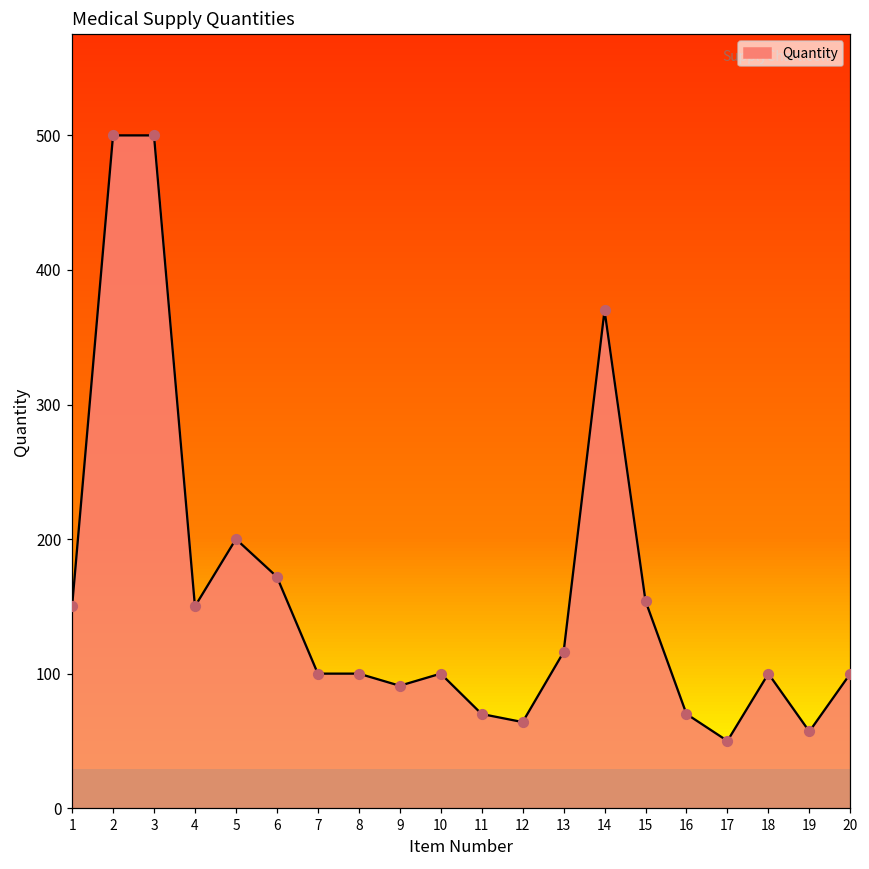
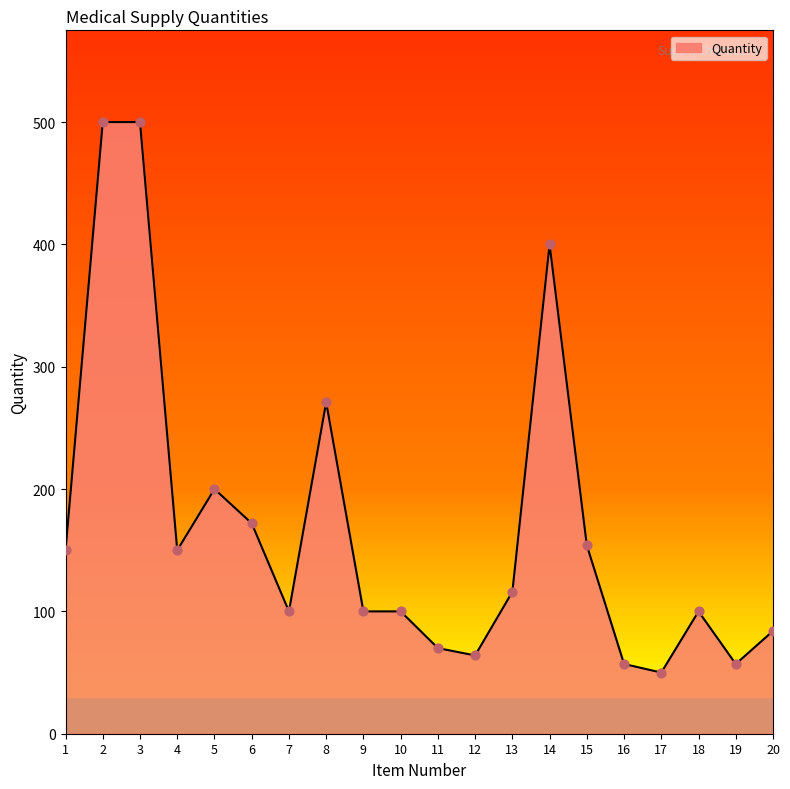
  {
    "1": 150,
    "2": 500,
    "3": 500,
    "4": 150,
    "5": 200,
    "6": 172,
    "7": 100,
-   "8": 100,
-   "9": 91,
+   "8": 271,
+   "9": 100,
    "10": 100,
    "11": 70,
    "12": 64,
    "13": 116,
-   "14": 370,
+   "14": 400,
    "15": 154,
-   "16": 70,
+   "16": 57,
    "17": 50,
    "18": 100,
    "19": 57,
-   "20": 100
+   "20": 84
  }
